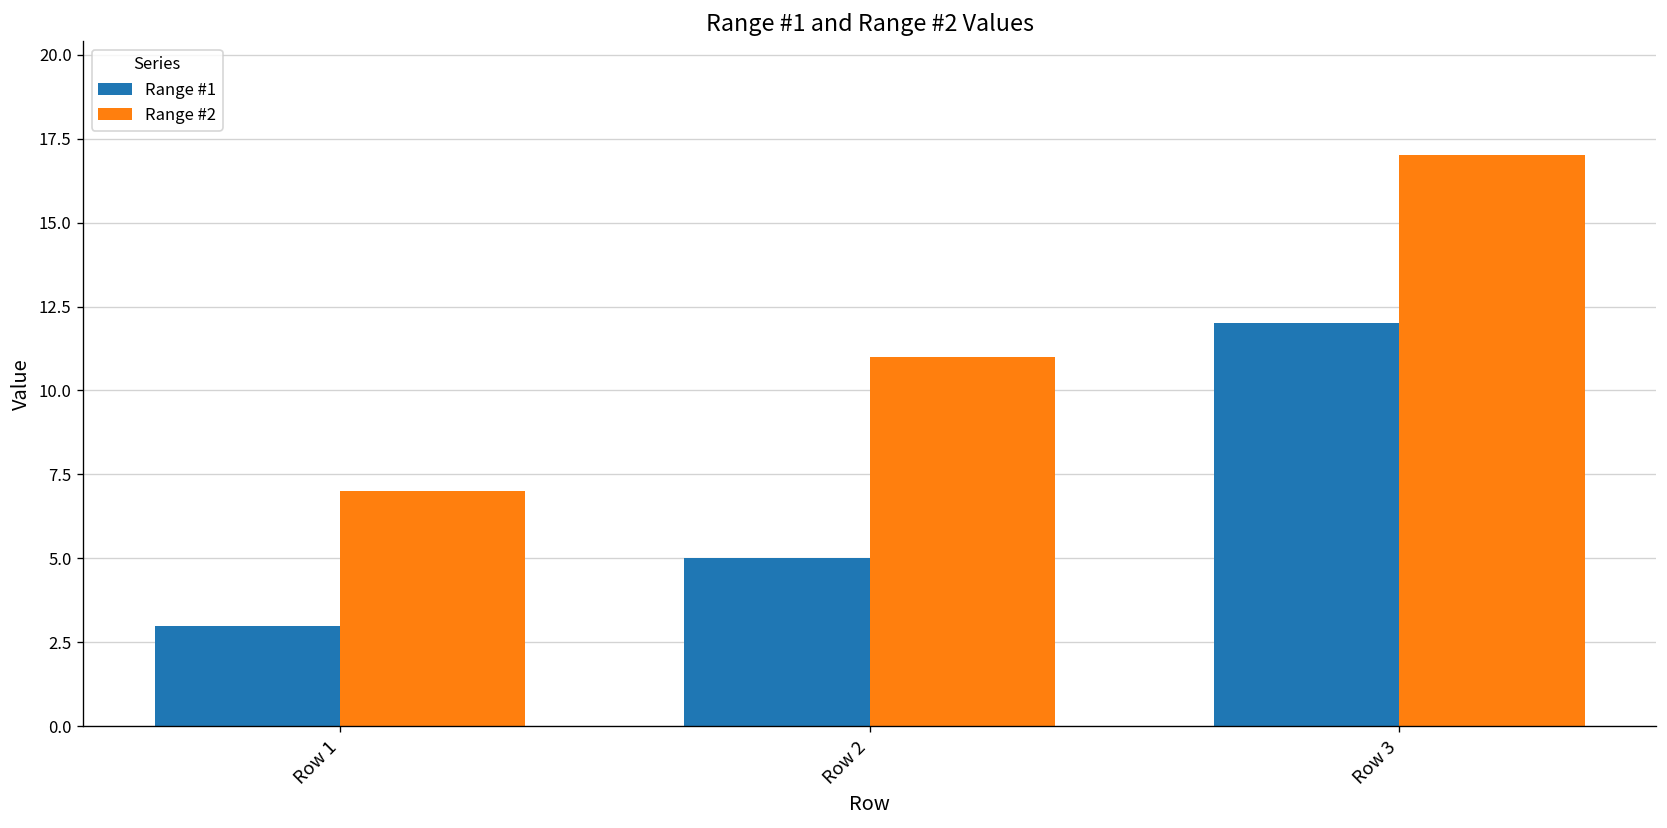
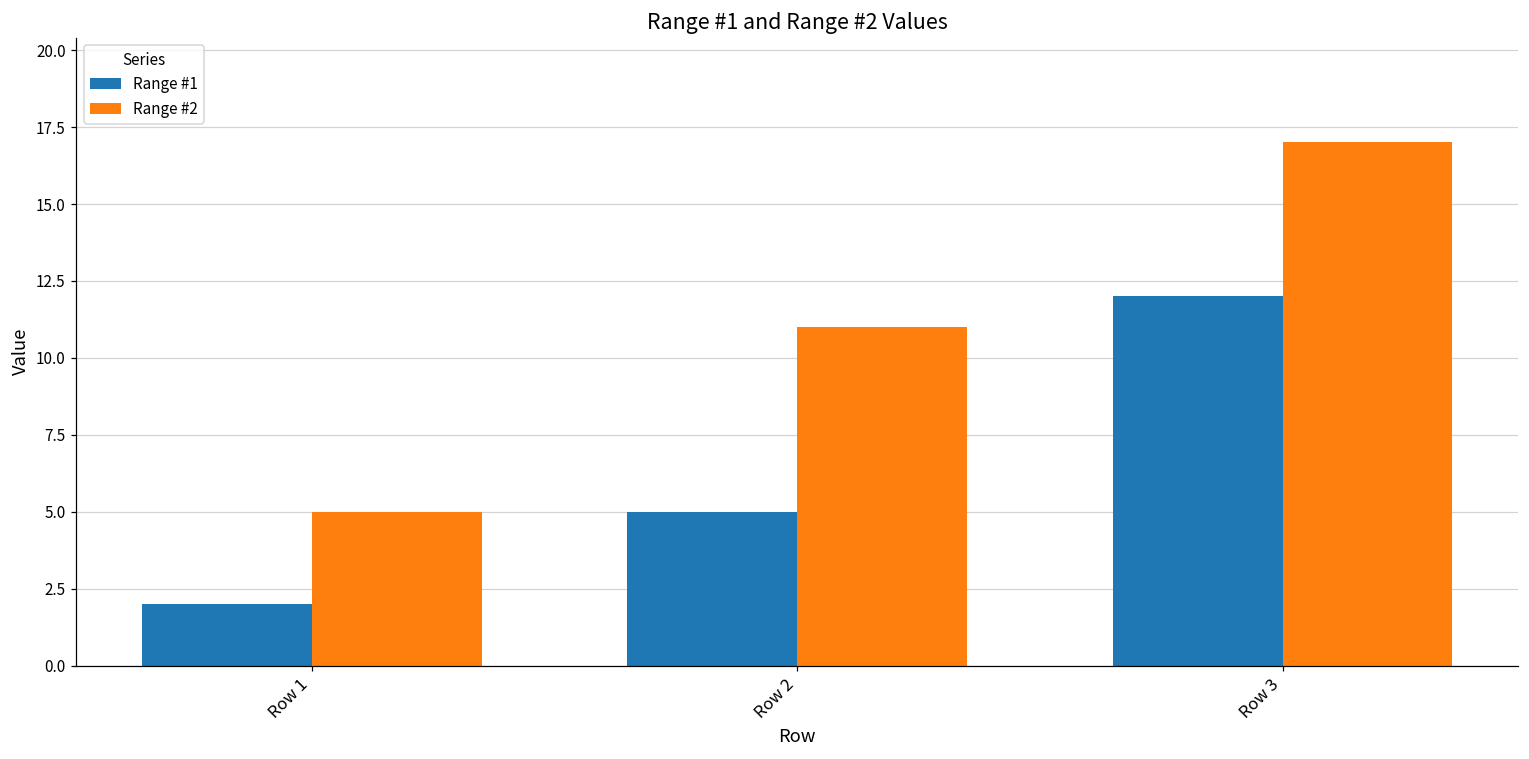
  {
    "Range #1": {
-     "Row 1": 3,
+     "Row 1": 2,
      "Row 2": 5,
      "Row 3": 12
    },
    "Range #2": {
-     "Row 1": 7,
+     "Row 1": 5,
      "Row 2": 11,
      "Row 3": 17
    }
  }
